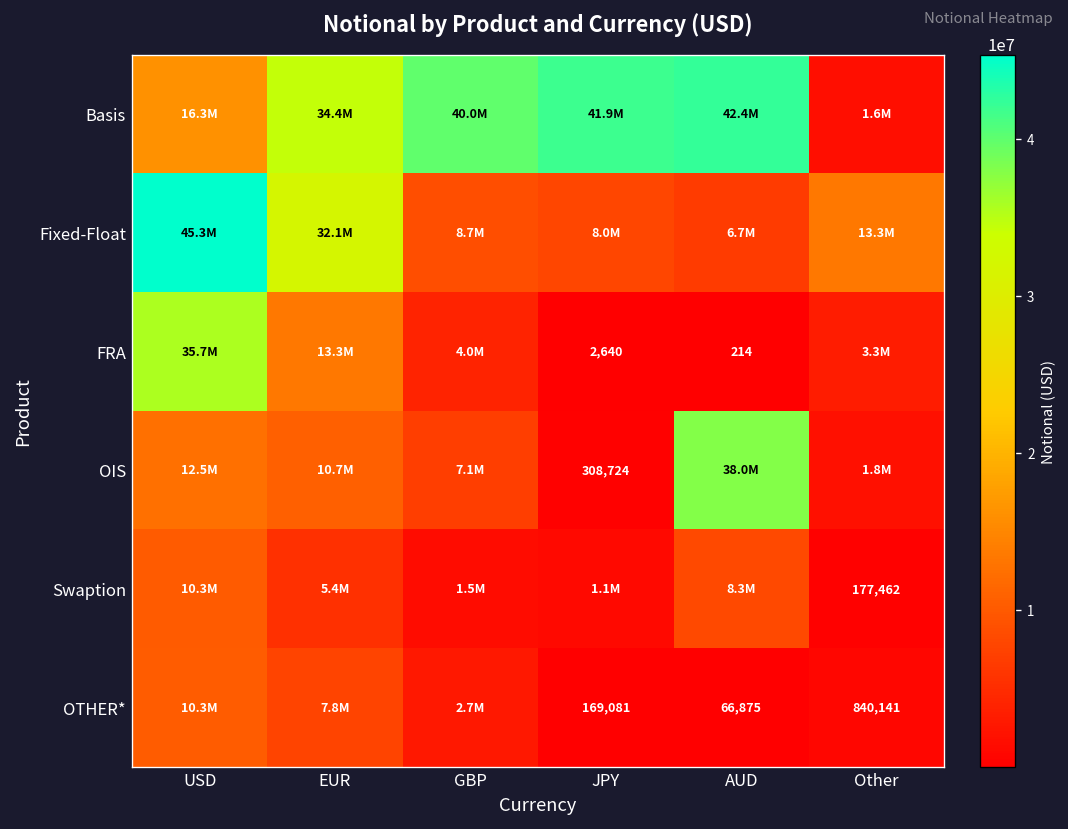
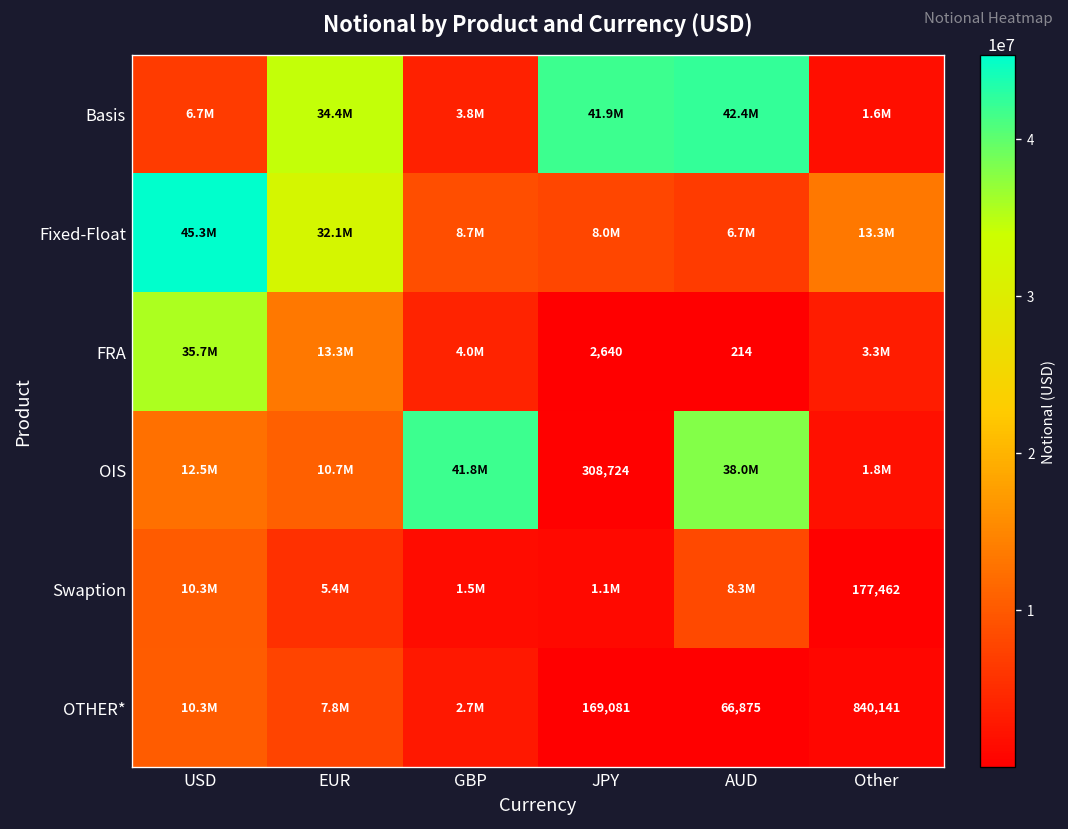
  {
    "Basis": {
-     "USD": "16.3M",
+     "USD": "6.7M",
      "EUR": "34.4M",
-     "GBP": "40.0M",
+     "GBP": "3.8M",
      "JPY": "41.9M",
      "AUD": "42.4M",
      "Other": "1.6M"
    },
    "Fixed-Float": {
      "USD": "45.3M",
      "EUR": "32.1M",
      "GBP": "8.7M",
      "JPY": "8.0M",
      "AUD": "6.7M",
      "Other": "13.3M"
    },
    "FRA": {
      "USD": "35.7M",
      "EUR": "13.3M",
      "GBP": "4.0M",
      "JPY": "2,640",
      "AUD": "214",
      "Other": "3.3M"
    },
    "OIS": {
      "USD": "12.5M",
      "EUR": "10.7M",
-     "GBP": "7.1M",
+     "GBP": "41.8M",
      "JPY": "308,724",
      "AUD": "38.0M",
      "Other": "1.8M"
    },
    "Swaption": {
      "USD": "10.3M",
      "EUR": "5.4M",
      "GBP": "1.5M",
      "JPY": "1.1M",
      "AUD": "8.3M",
      "Other": "177,462"
    },
    "OTHER*": {
      "USD": "10.3M",
      "EUR": "7.8M",
      "GBP": "2.7M",
      "JPY": "169,081",
      "AUD": "66,875",
      "Other": "840,141"
    }
  }
